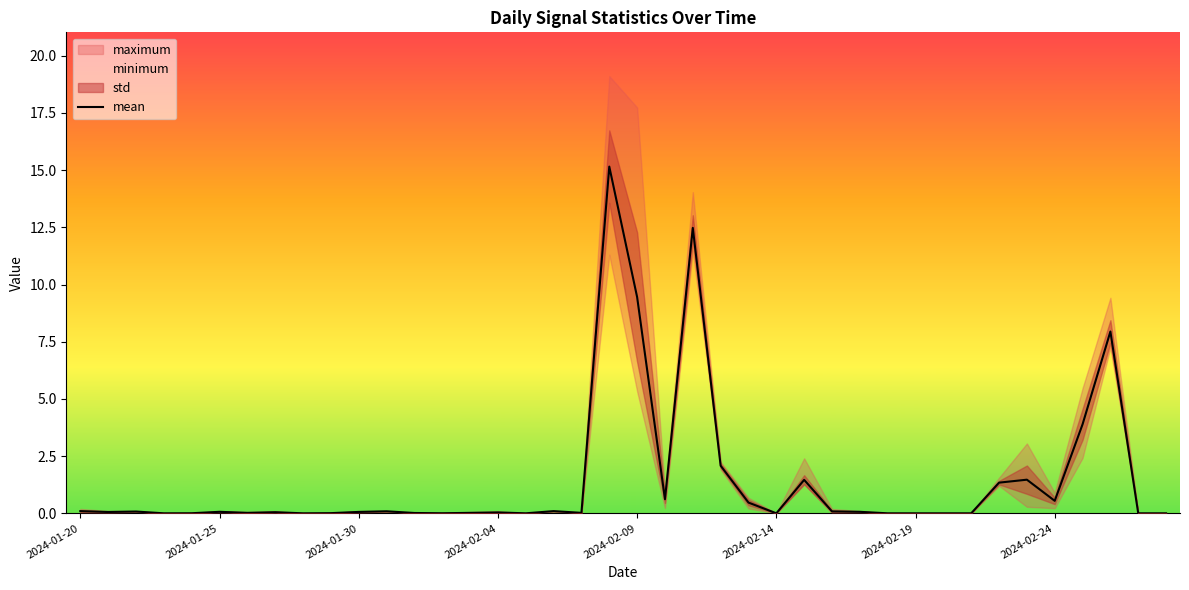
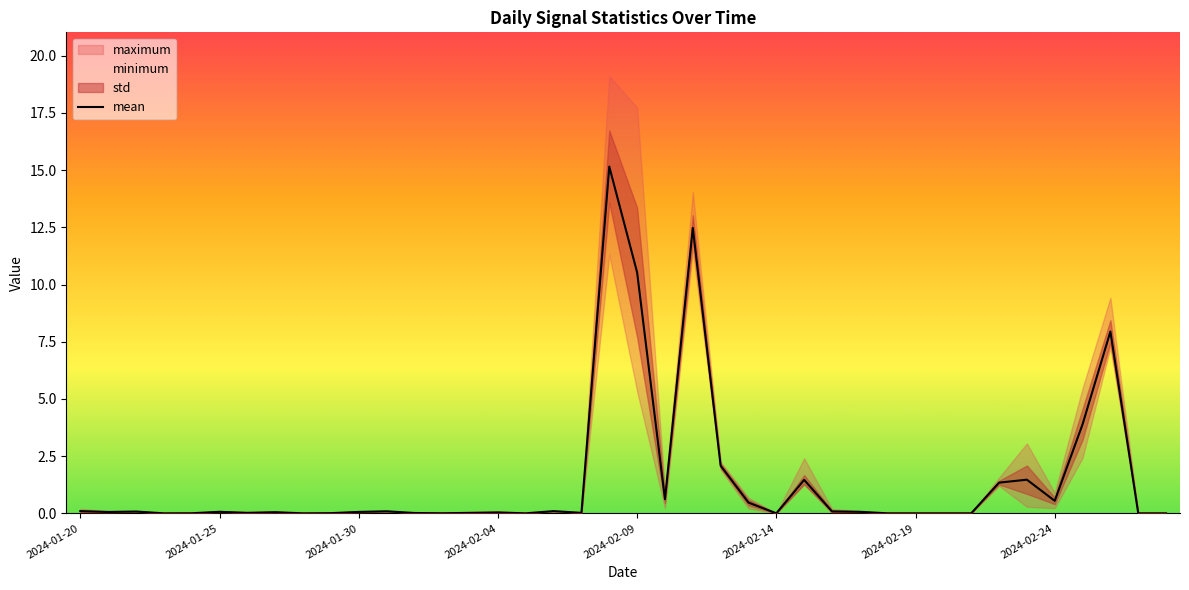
  {
    "mean": {
-     "2024-02-09": 9.4,
+     "2024-02-09": 10.5,
      "2024-02-24": 0.5
    }
  }
